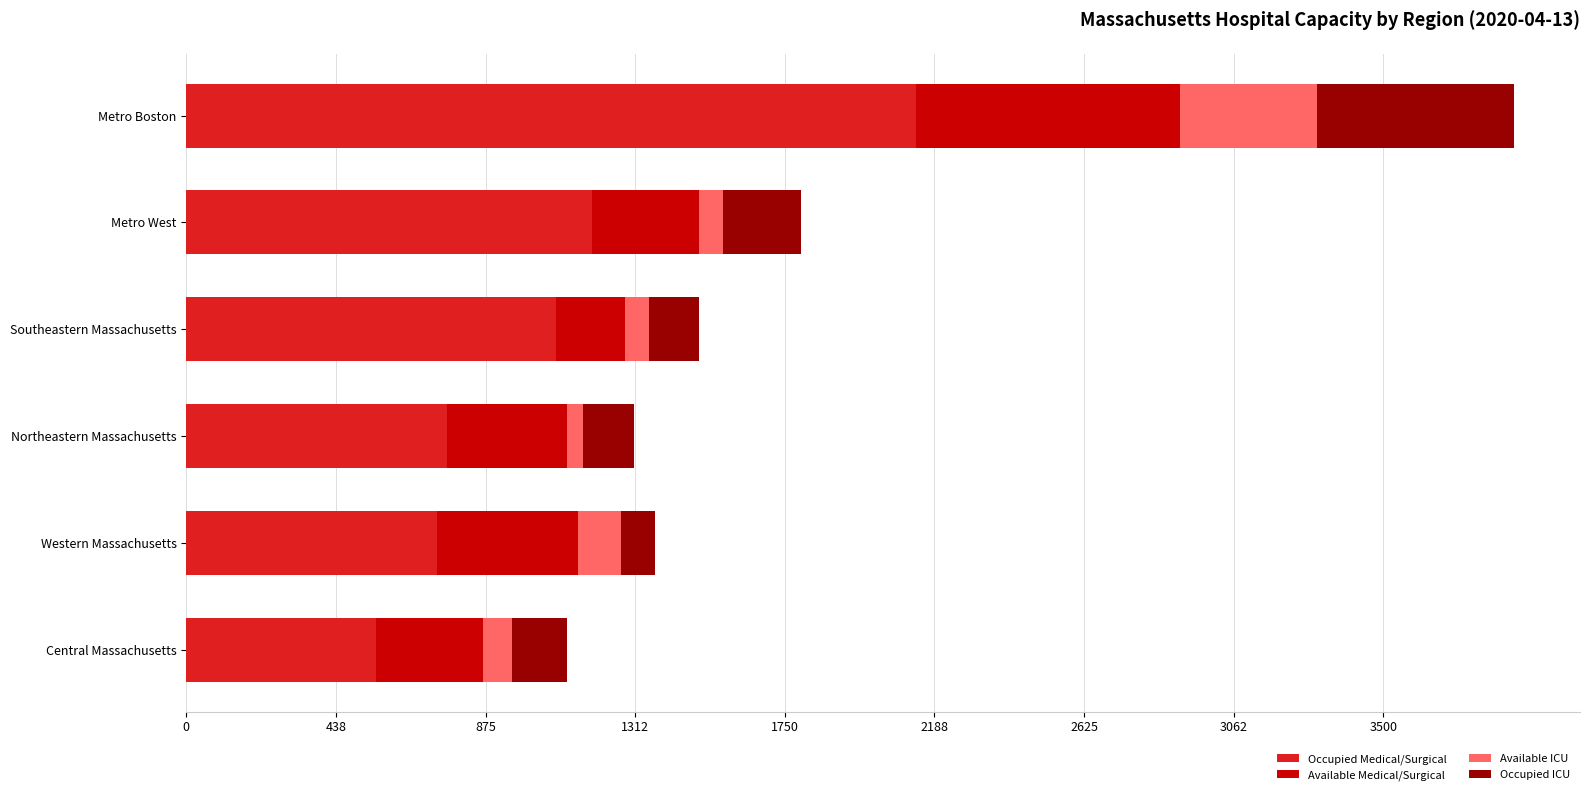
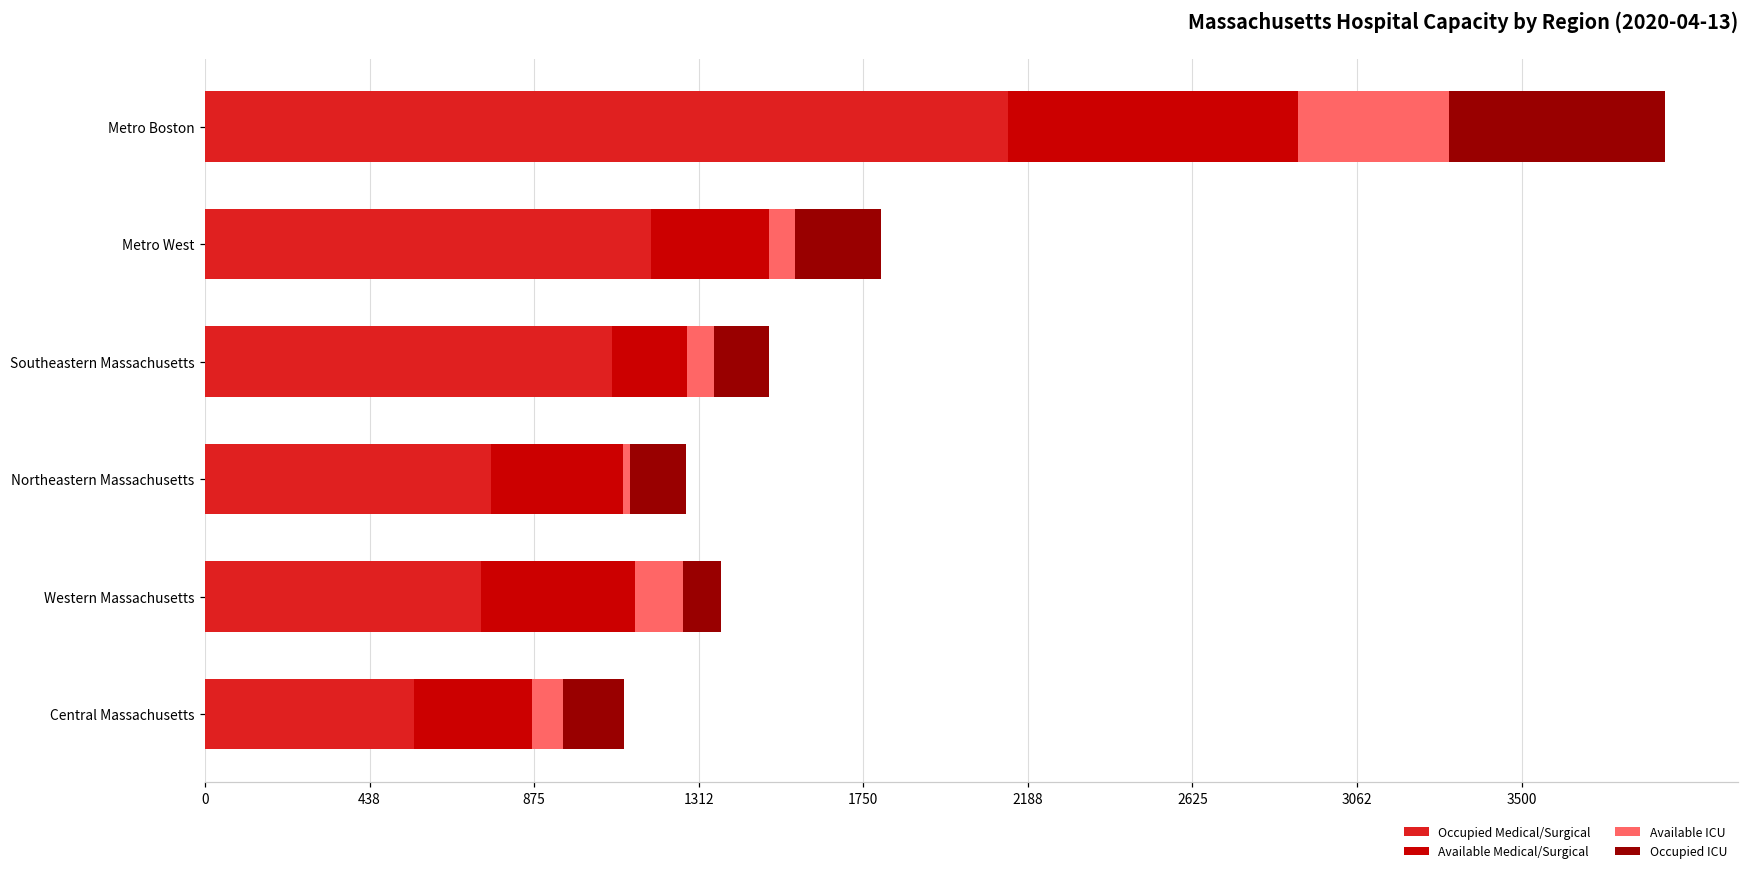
  {
    "Available ICU": {
      "Metro Boston": 400,
      "Metro West": 70,
      "Southeastern Massachusetts": 70,
-     "Northeastern Massachusetts": 50,
+     "Northeastern Massachusetts": 20,
      "Western Massachusetts": 130,
      "Central Massachusetts": 80
    }
  }
